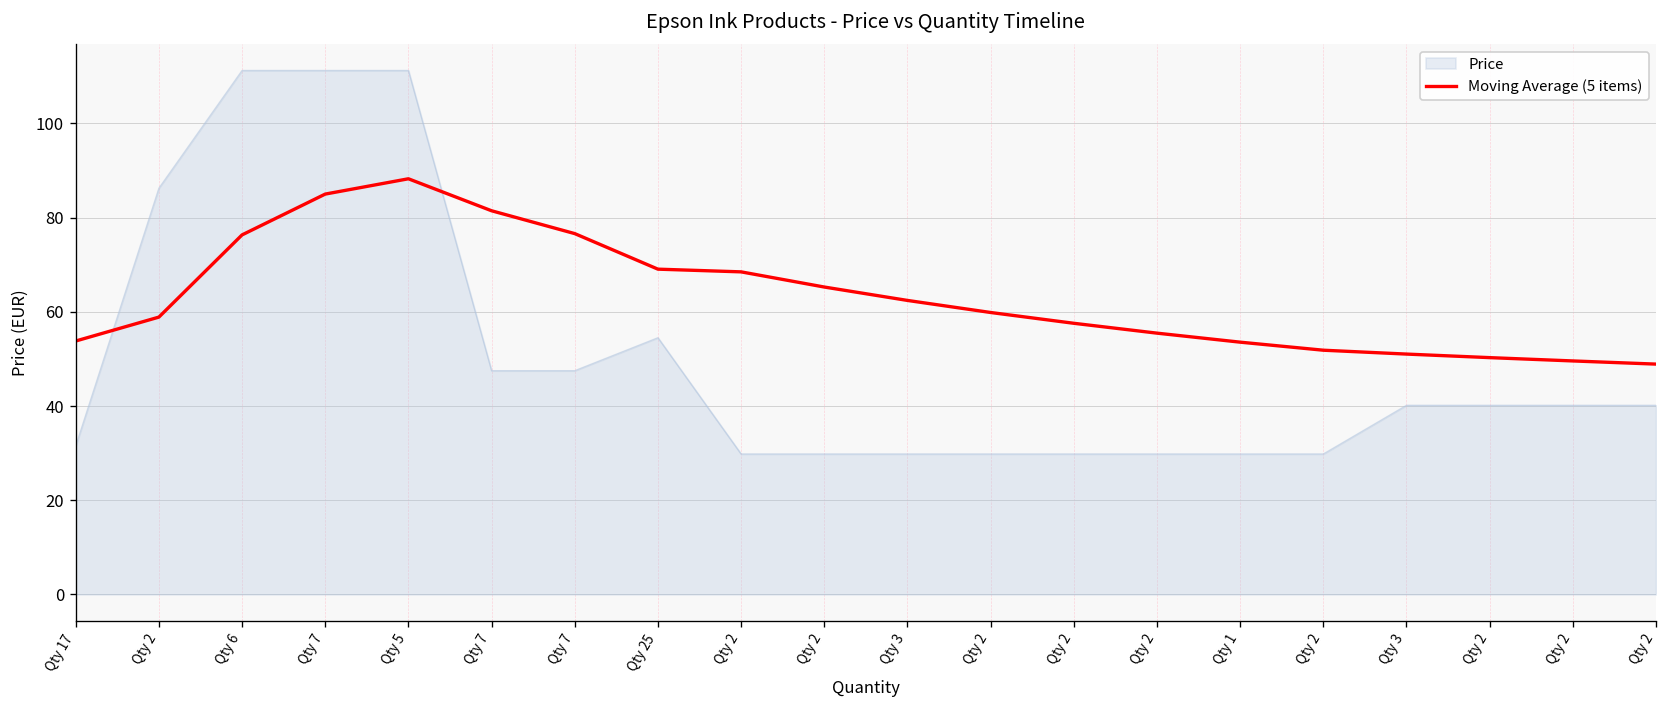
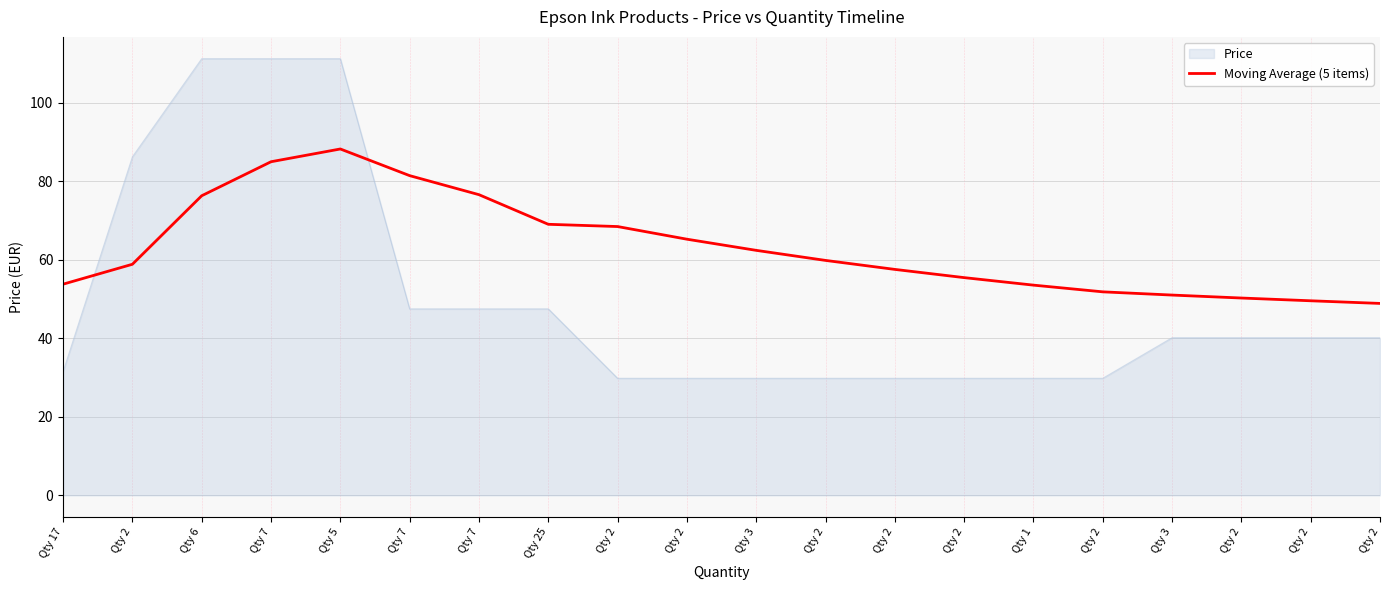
  {
    "Price": {
      "Qty 17": 32,
      "Qty 6": 111,
      "Qty 5": 111,
-     "Qty 25": 55,
+     "Qty 25": 48,
      "Qty 1": 30
    },
    "Moving Average (5 items)": {
      "Qty 17": 54,
      "Qty 6": 76,
      "Qty 5": 88,
      "Qty 25": 69,
      "Qty 1": 54
    }
  }
